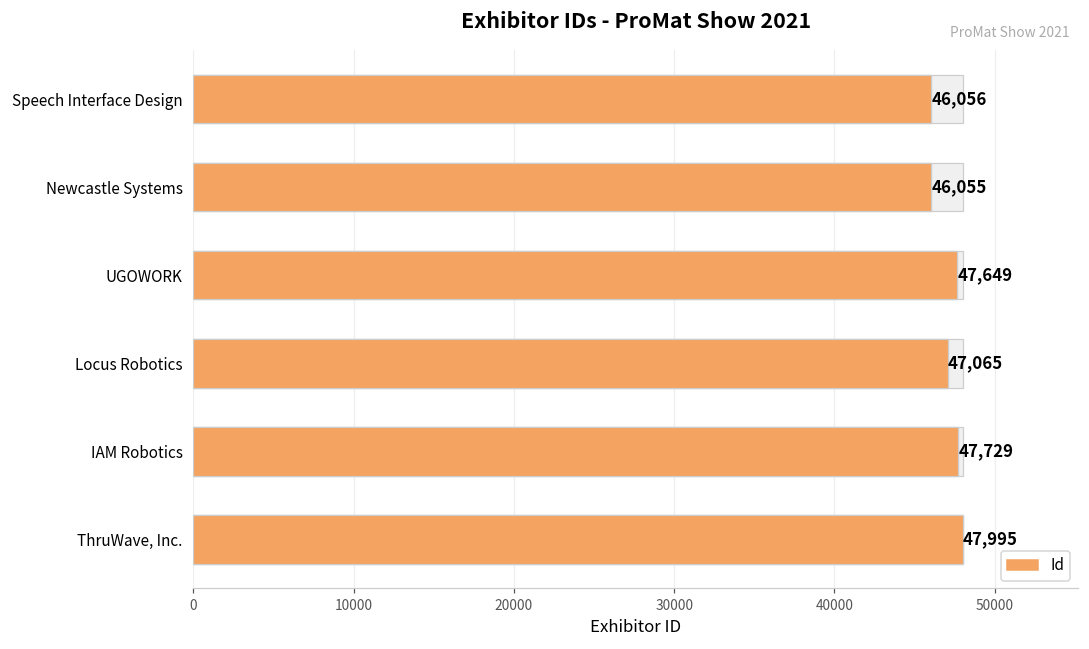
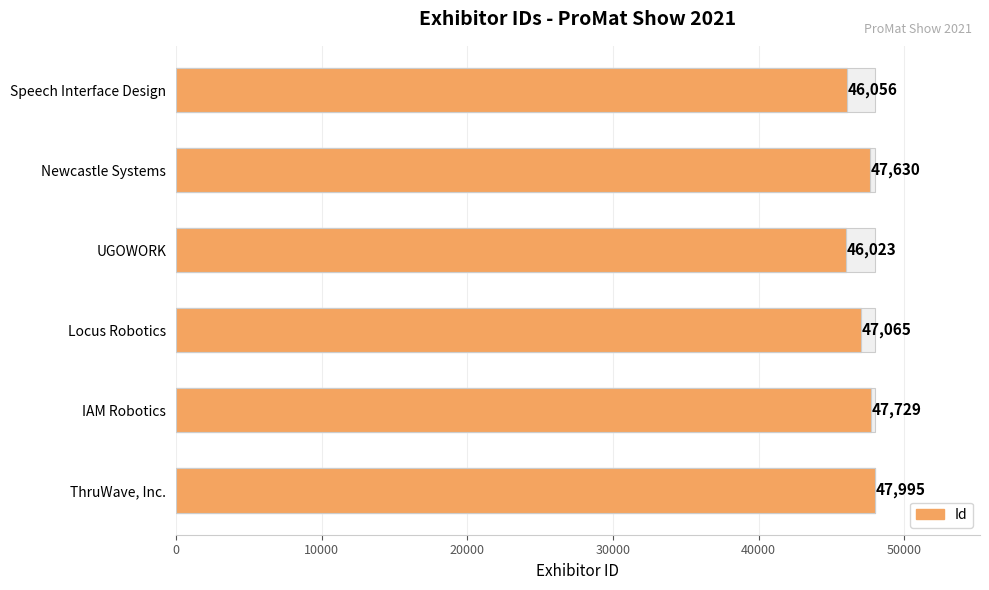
  {
    "Id": {
-     "Newcastle Systems": "46,055",
-     "UGOWORK": "47,649",
+     "Newcastle Systems": "47,630",
+     "UGOWORK": "46,023",
      "ThruWave, Inc.": "47,995"
    }
  }
